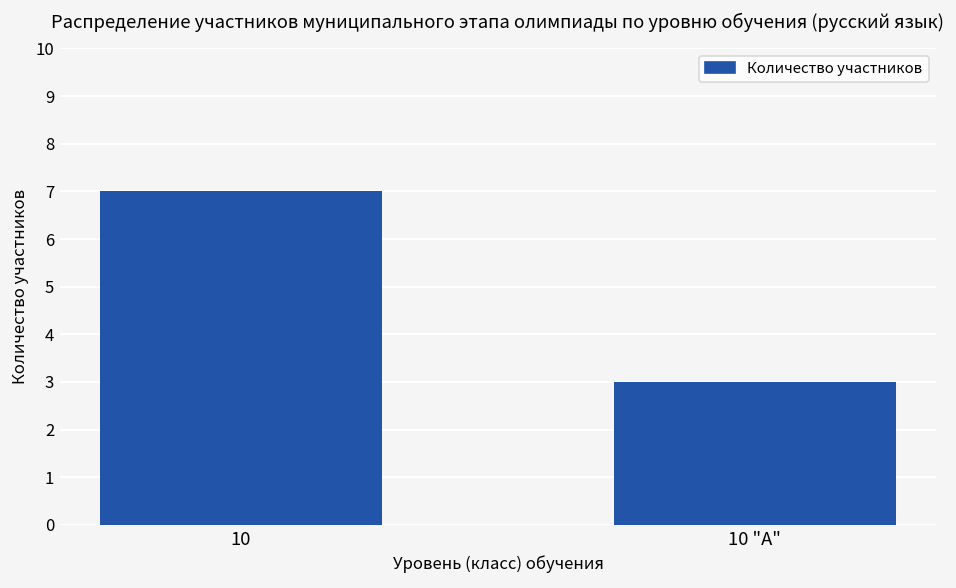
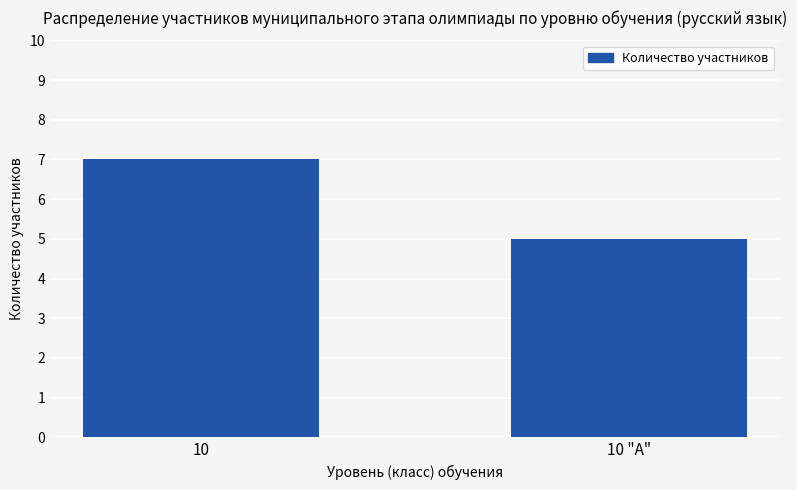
  {
    "10": 7,
-   "10 \"А\"": 3
+   "10 \"А\"": 5
  }
